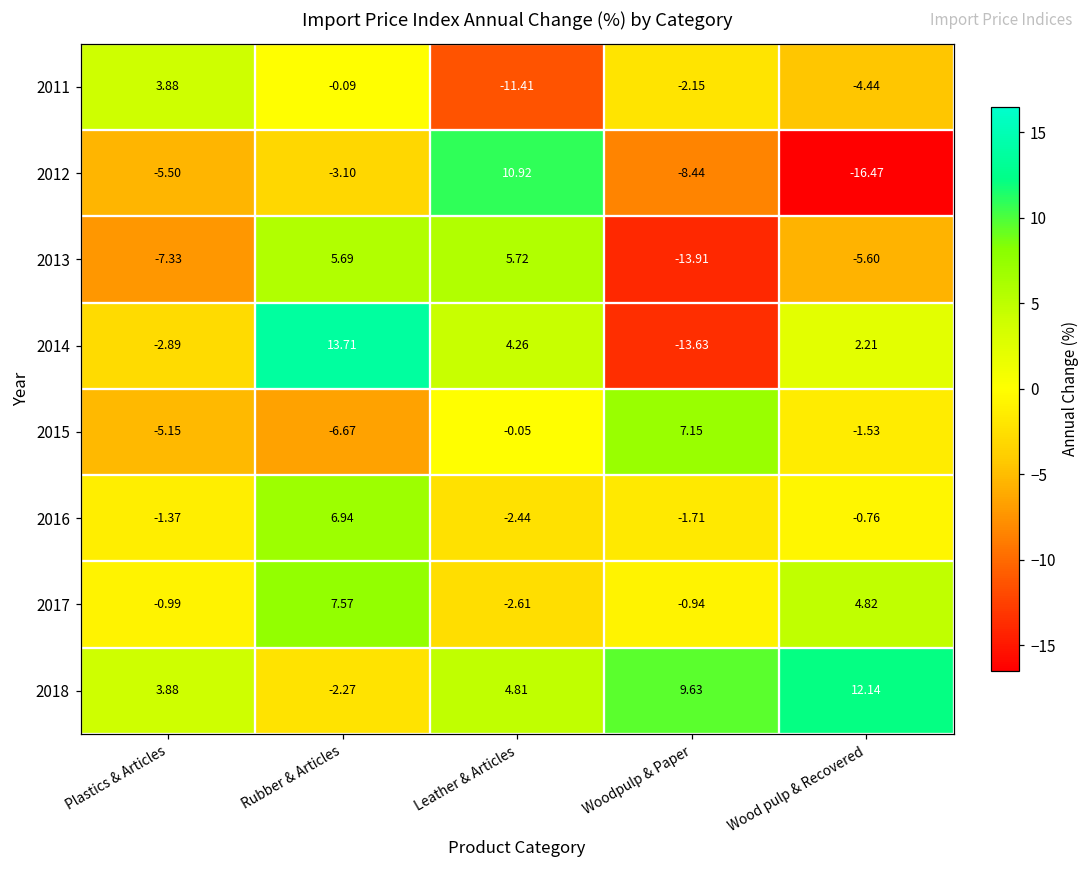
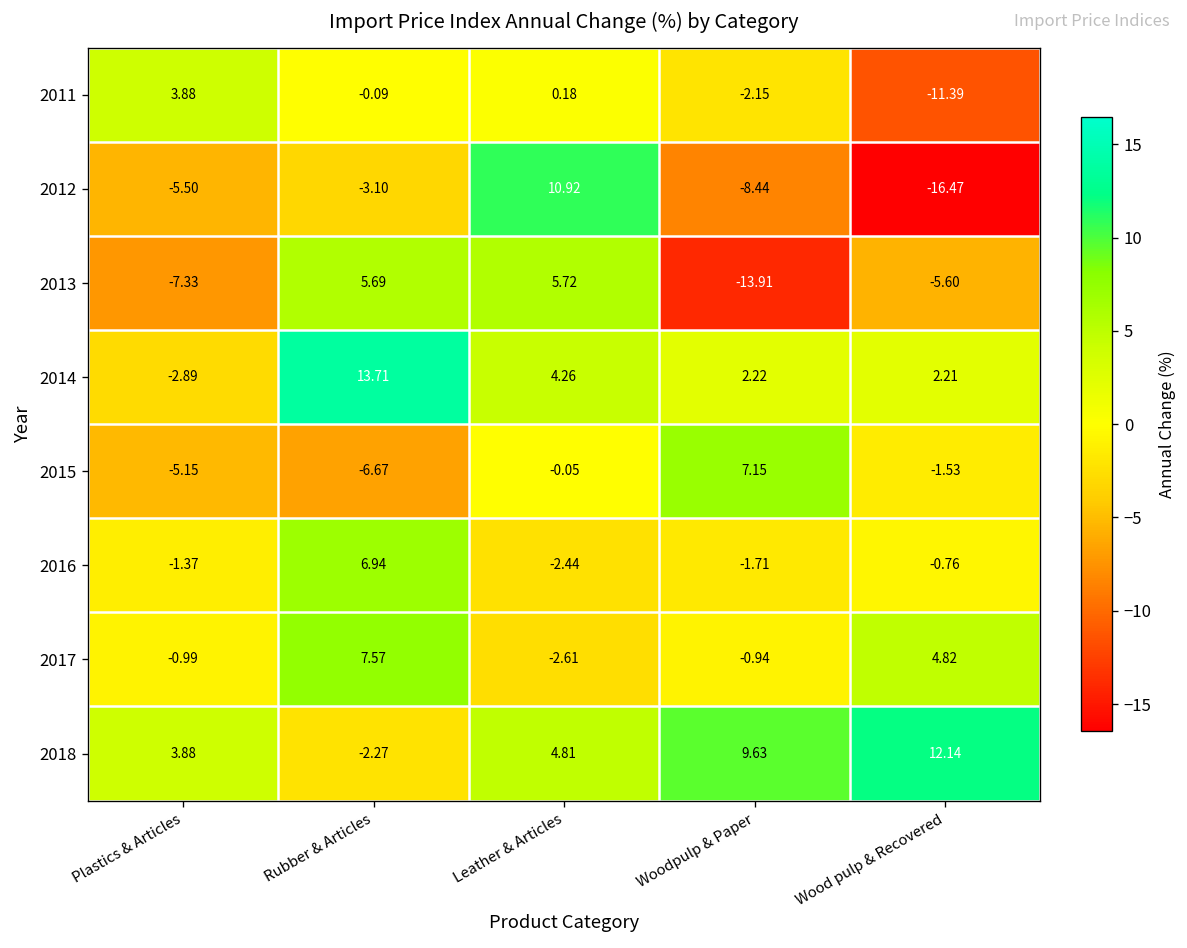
  {
    "2011": {
      "Plastics & Articles": 3.88,
      "Rubber & Articles": -0.09,
-     "Leather & Articles": -11.41,
+     "Leather & Articles": 0.18,
      "Woodpulp & Paper": -2.15,
-     "Wood pulp & Recovered": -4.44
+     "Wood pulp & Recovered": -11.39
    },
    "2012": {
      "Plastics & Articles": -5.50,
      "Rubber & Articles": -3.10,
      "Leather & Articles": 10.92,
      "Woodpulp & Paper": -8.44,
      "Wood pulp & Recovered": -16.47
    },
    "2013": {
      "Plastics & Articles": -7.33,
      "Rubber & Articles": 5.69,
      "Leather & Articles": 5.72,
      "Woodpulp & Paper": -13.91,
      "Wood pulp & Recovered": -5.60
    },
    "2014": {
      "Plastics & Articles": -2.89,
      "Rubber & Articles": 13.71,
      "Leather & Articles": 4.26,
-     "Woodpulp & Paper": -13.63,
+     "Woodpulp & Paper": 2.22,
      "Wood pulp & Recovered": 2.21
    },
    "2015": {
      "Plastics & Articles": -5.15,
      "Rubber & Articles": -6.67,
      "Leather & Articles": -0.05,
      "Woodpulp & Paper": 7.15,
      "Wood pulp & Recovered": -1.53
    },
    "2016": {
      "Plastics & Articles": -1.37,
      "Rubber & Articles": 6.94,
      "Leather & Articles": -2.44,
      "Woodpulp & Paper": -1.71,
      "Wood pulp & Recovered": -0.76
    },
    "2017": {
      "Plastics & Articles": -0.99,
      "Rubber & Articles": 7.57,
      "Leather & Articles": -2.61,
      "Woodpulp & Paper": -0.94,
      "Wood pulp & Recovered": 4.82
    },
    "2018": {
      "Plastics & Articles": 3.88,
      "Rubber & Articles": -2.27,
      "Leather & Articles": 4.81,
      "Woodpulp & Paper": 9.63,
      "Wood pulp & Recovered": 12.14
    }
  }
